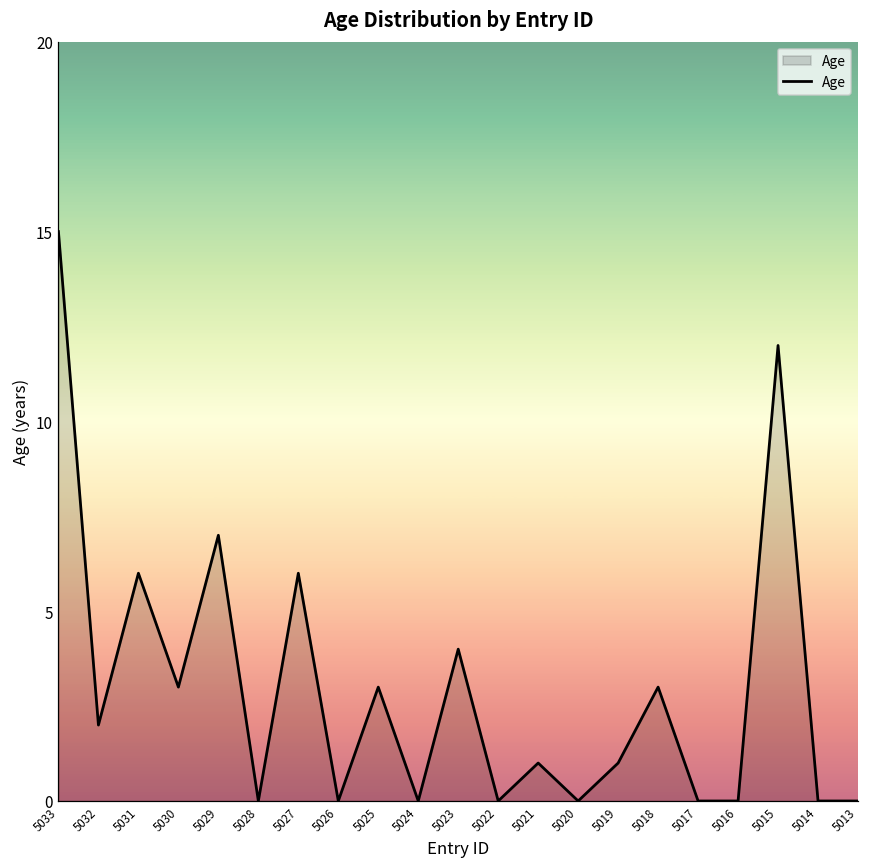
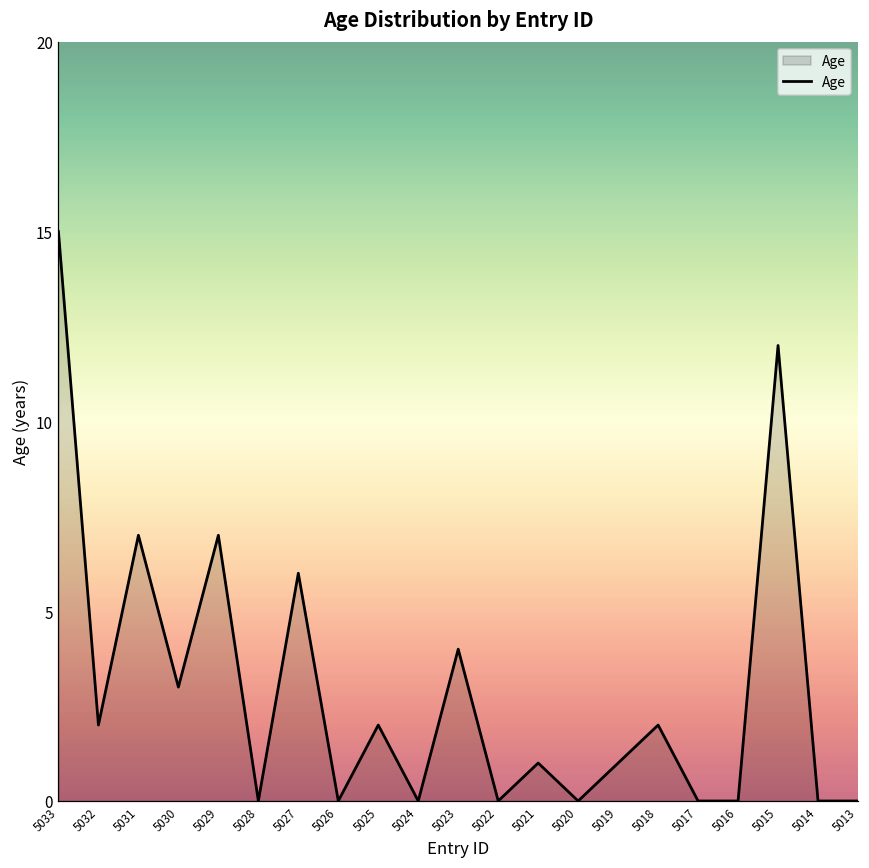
  {
    "5033": 15,
    "5032": 2,
-   "5031": 6,
+   "5031": 7,
    "5030": 3,
    "5029": 7,
    "5028": 0,
    "5027": 6,
    "5026": 0,
-   "5025": 3,
+   "5025": 2,
    "5024": 0,
    "5023": 4,
    "5022": 0,
    "5021": 1,
    "5020": 0,
    "5019": 1,
-   "5018": 3,
+   "5018": 2,
    "5017": 0,
    "5016": 0,
    "5015": 12,
    "5014": 0,
    "5013": 0
  }
